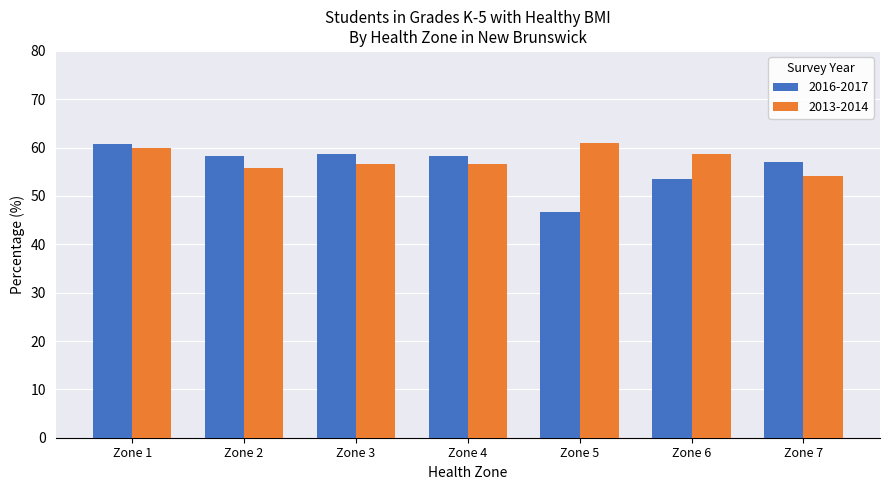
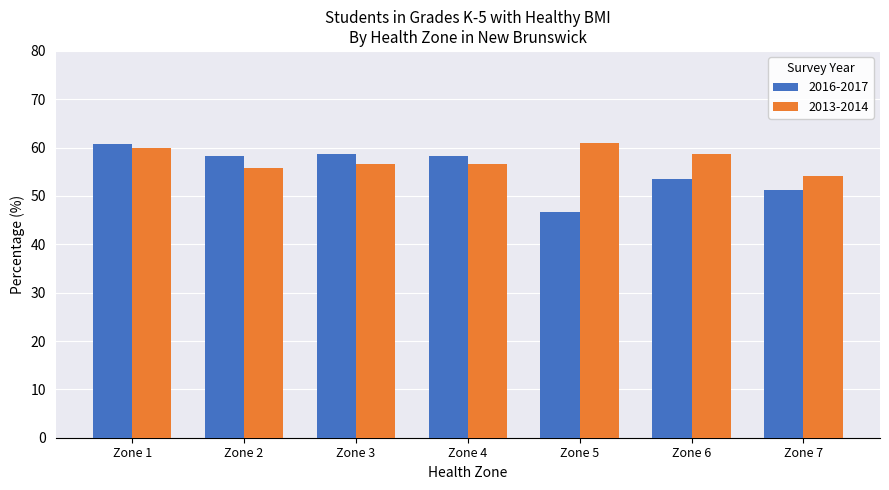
  {
    "2016-2017": {
      "Zone 1": 61,
      "Zone 2": 58,
      "Zone 3": 59,
      "Zone 4": 58,
      "Zone 5": 47,
      "Zone 6": 54,
-     "Zone 7": 57
+     "Zone 7": 51
    },
    "2013-2014": {
      "Zone 1": 60,
      "Zone 2": 56,
      "Zone 3": 57,
      "Zone 4": 57,
      "Zone 5": 61,
      "Zone 6": 59,
      "Zone 7": 54
    }
  }
